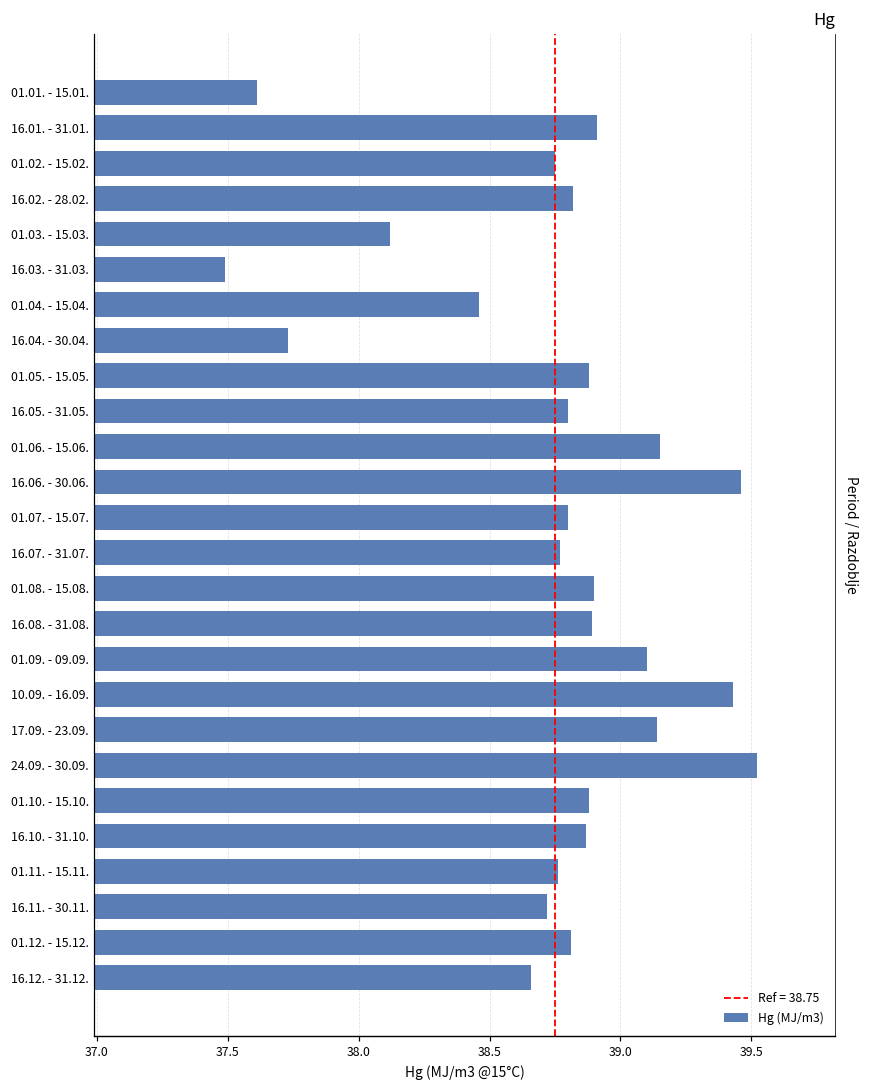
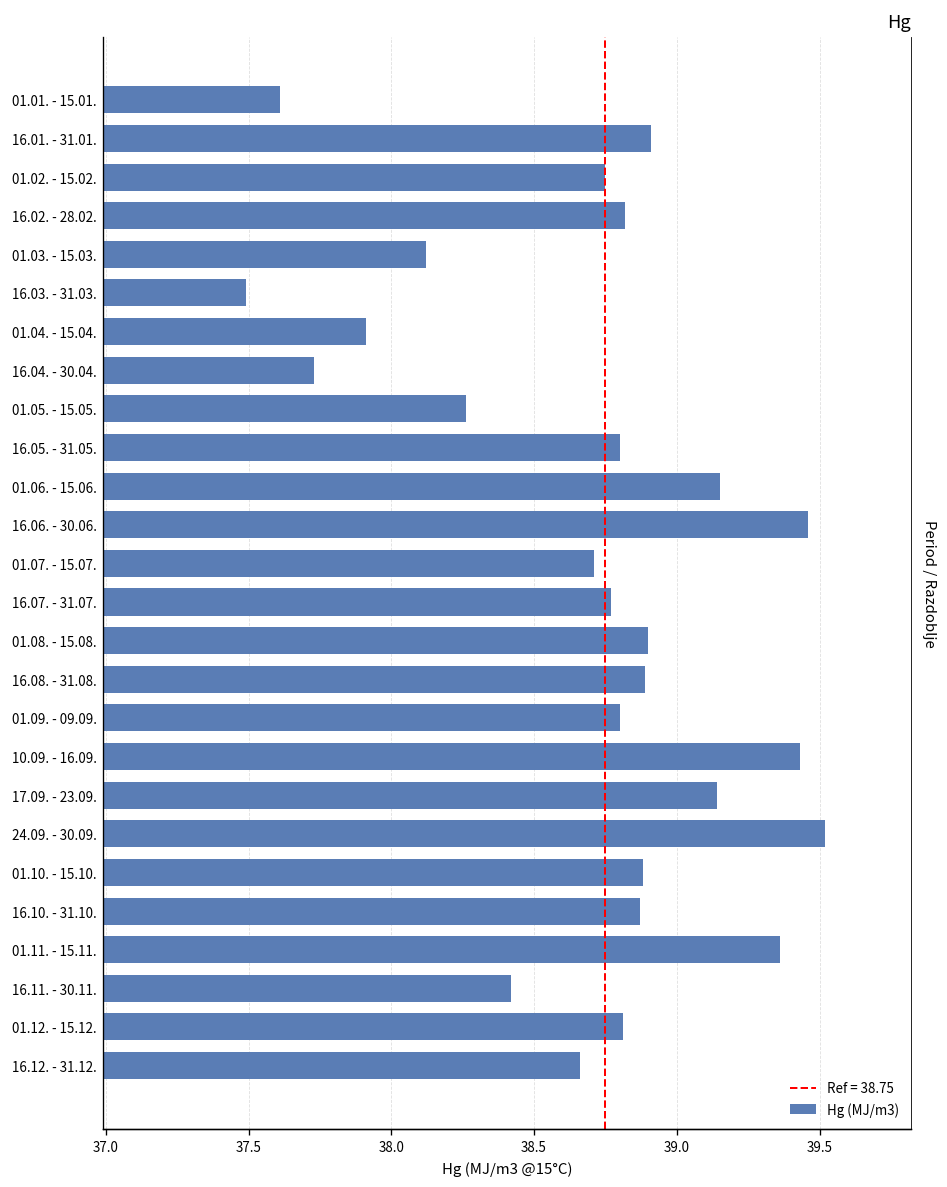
  {
    "01.01. - 15.01.": 37.61,
    "16.01. - 31.01.": 38.91,
    "01.02. - 15.02.": 38.75,
    "16.02. - 28.02.": 38.82,
    "01.03. - 15.03.": 38.12,
    "16.03. - 31.03.": 37.49,
-   "01.04. - 15.04.": 38.46,
+   "01.04. - 15.04.": 37.91,
    "16.04. - 30.04.": 37.73,
-   "01.05. - 15.05.": 38.88,
+   "01.05. - 15.05.": 38.26,
    "16.05. - 31.05.": 38.80,
    "01.06. - 15.06.": 39.15,
    "16.06. - 30.06.": 39.46,
-   "01.07. - 15.07.": 38.80,
+   "01.07. - 15.07.": 38.71,
    "16.07. - 31.07.": 38.77,
    "01.08. - 15.08.": 38.90,
    "16.08. - 31.08.": 38.89,
-   "01.09. - 09.09.": 39.1,
+   "01.09. - 09.09.": 38.8,
    "10.09. - 16.09.": 39.43,
    "17.09. - 23.09.": 39.14,
    "24.09. - 30.09.": 39.52,
    "01.10. - 15.10.": 38.88,
    "16.10. - 31.10.": 38.87,
-   "01.11. - 15.11.": 38.76,
-   "16.11. - 30.11.": 38.72,
+   "01.11. - 15.11.": 39.36,
+   "16.11. - 30.11.": 38.42,
    "01.12. - 15.12.": 38.81,
    "16.12. - 31.12.": 38.66
  }
